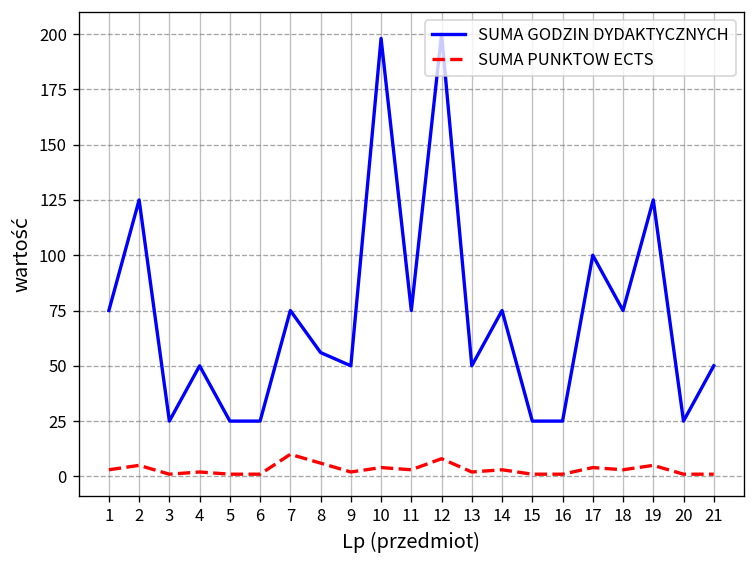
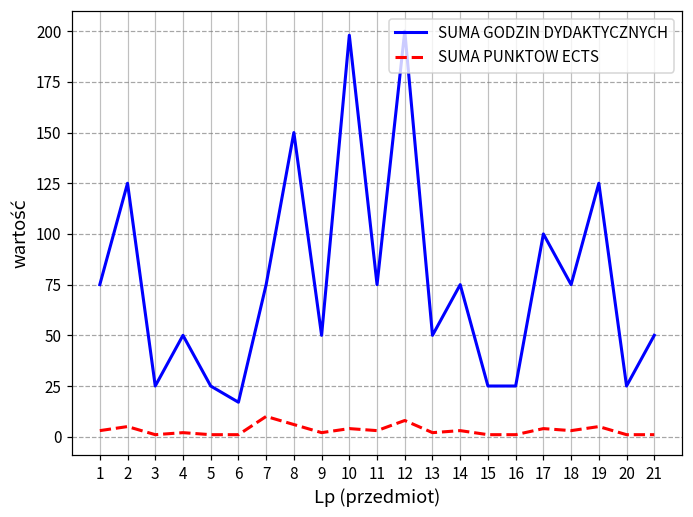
  {
    "SUMA GODZIN DYDAKTYCZNYCH": {
      "1": 75,
      "2": 125,
      "3": 25,
      "4": 50,
      "5": 25,
-     "6": 25,
+     "6": 17,
      "7": 75,
-     "8": 56,
+     "8": 150,
      "9": 50,
      "10": 198,
      "11": 75,
      "13": 50,
      "14": 75,
      "15": 25,
      "16": 25,
      "17": 100,
      "18": 75,
      "19": 125,
      "20": 25,
      "21": 50
    },
    "SUMA PUNKTOW ECTS": {
      "1": 3,
      "2": 5,
      "3": 1,
      "4": 2,
      "5": 1,
      "6": 1,
      "7": 10,
      "8": 6,
      "9": 2,
      "10": 4,
      "11": 3,
      "12": 8,
      "13": 2,
      "14": 3,
      "15": 1,
      "16": 1,
      "17": 4,
      "18": 3,
      "19": 5,
      "20": 1,
      "21": 1
    }
  }
